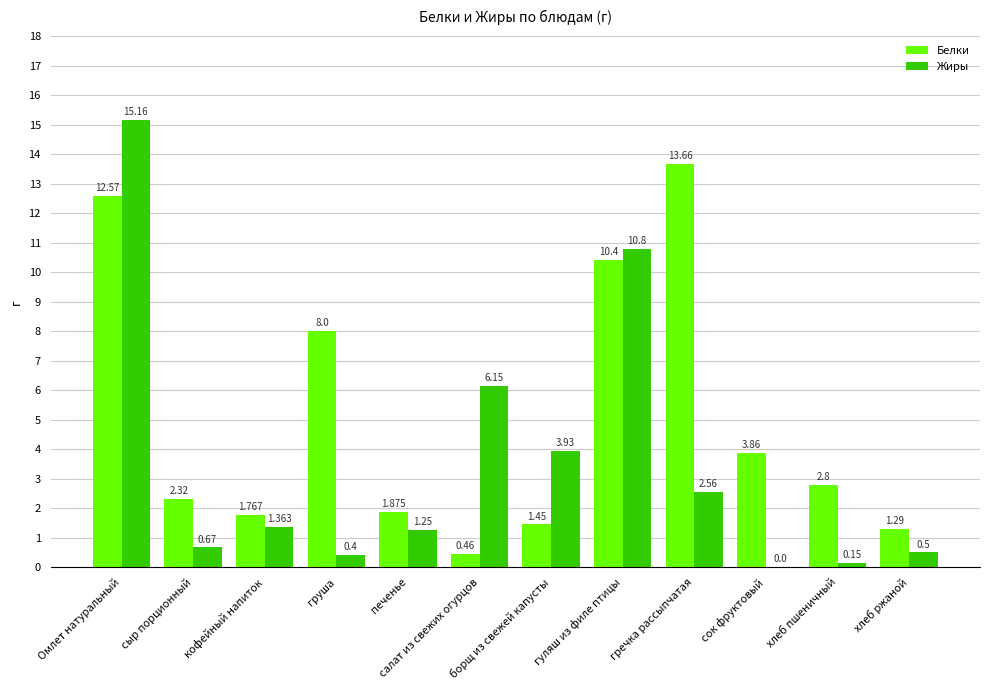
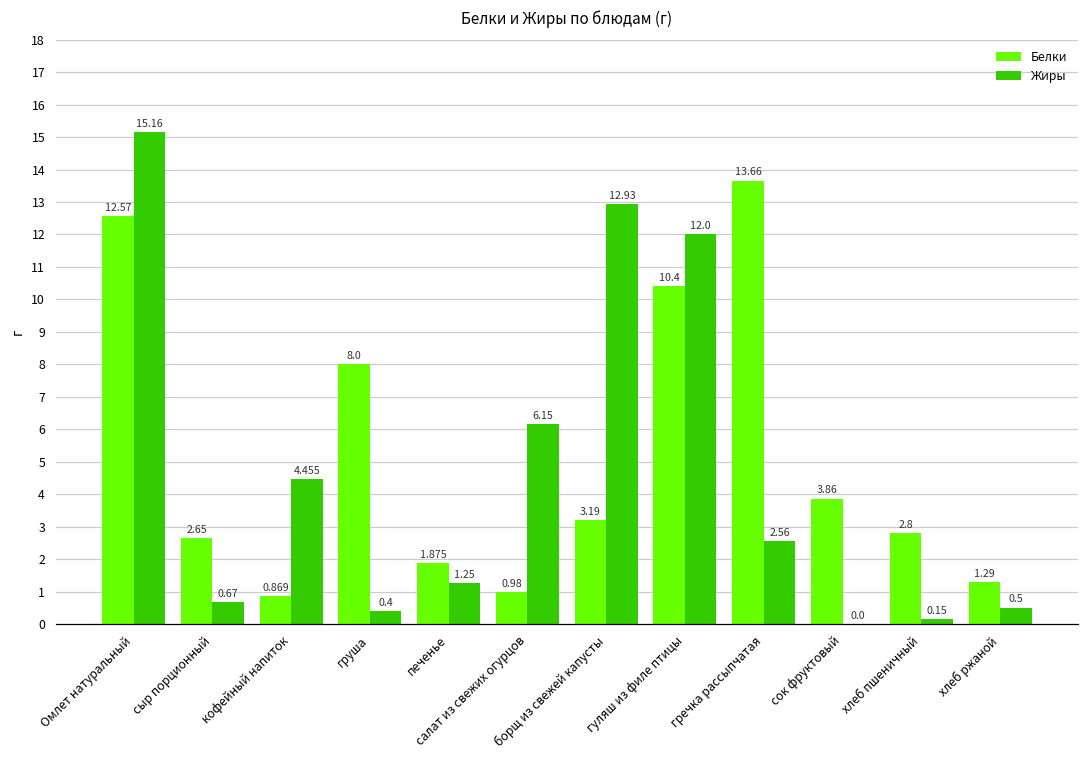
  {
    "Белки": {
      "Омлет натуральный": 12.57,
-     "сыр порционный": 2.32,
-     "кофейный напиток": 1.767,
+     "сыр порционный": 2.65,
+     "кофейный напиток": 0.869,
      "груша": 8.0,
      "печенье": 1.875,
-     "салат из свежих огурцов": 0.46,
-     "борщ из свежей капусты": 1.45,
+     "салат из свежих огурцов": 0.98,
+     "борщ из свежей капусты": 3.19,
      "гуляш из филе птицы": 10.4,
      "гречка рассыпчатая": 13.66,
      "сок фруктовый": 3.86,
      "хлеб пшеничный": 2.8,
      "хлеб ржаной": 1.29
    },
    "Жиры": {
      "Омлет натуральный": 15.16,
      "сыр порционный": 0.67,
-     "кофейный напиток": 1.363,
+     "кофейный напиток": 4.455,
      "груша": 0.4,
      "печенье": 1.25,
      "салат из свежих огурцов": 6.15,
-     "борщ из свежей капусты": 3.93,
-     "гуляш из филе птицы": 10.8,
+     "борщ из свежей капусты": 12.93,
+     "гуляш из филе птицы": 12.0,
      "гречка рассыпчатая": 2.56,
      "сок фруктовый": 0.0,
      "хлеб пшеничный": 0.15,
      "хлеб ржаной": 0.5
    }
  }
